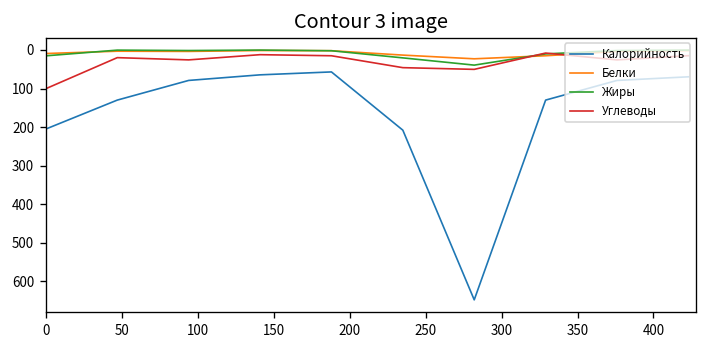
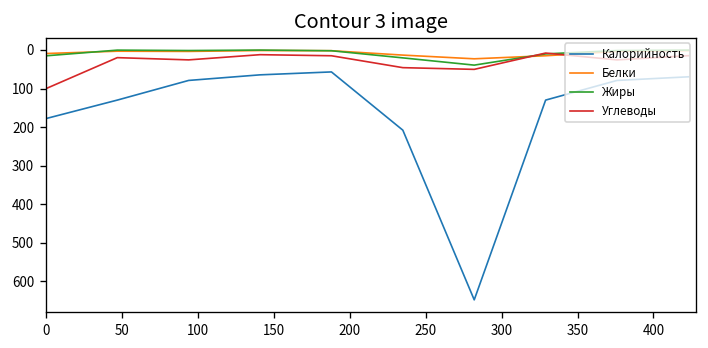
  {
    "Калорийность": {
-     "0": 210
+     "0": 180
    },
    "Углеводы": {
      "0": 100
    }
  }
